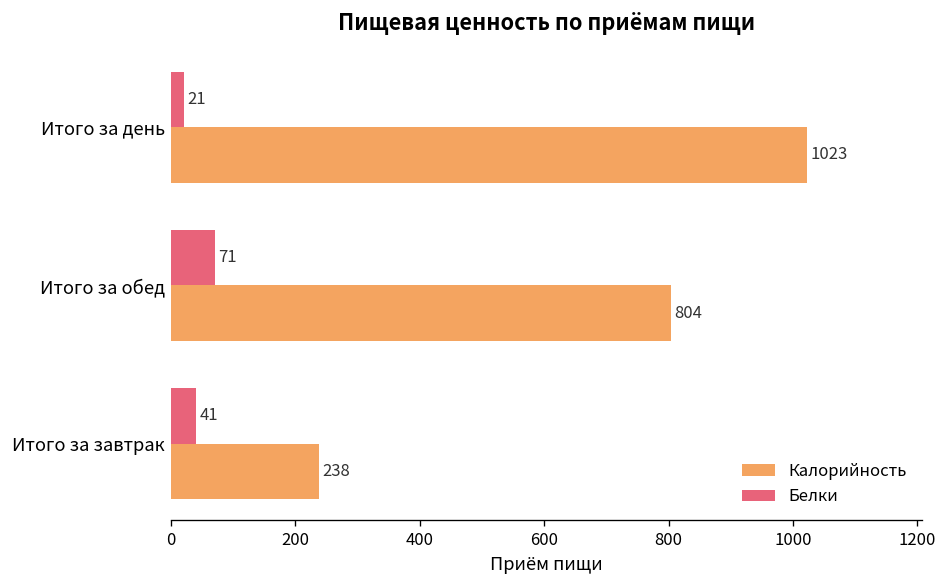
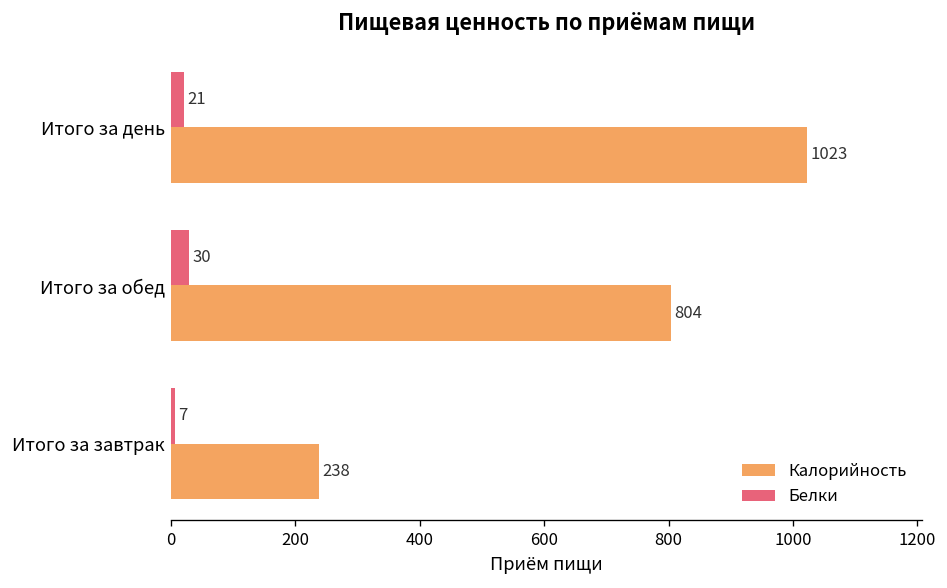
  {
    "Калорийность": {
      "Итого за день": 1023,
      "Итого за обед": 804,
      "Итого за завтрак": 238
    },
    "Белки": {
      "Итого за день": 21,
-     "Итого за обед": 71,
-     "Итого за завтрак": 41
+     "Итого за обед": 30,
+     "Итого за завтрак": 7
    }
  }
